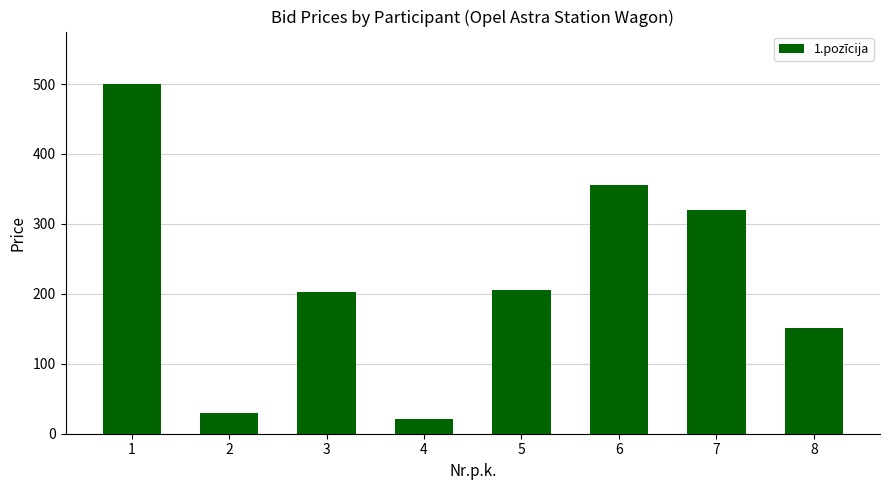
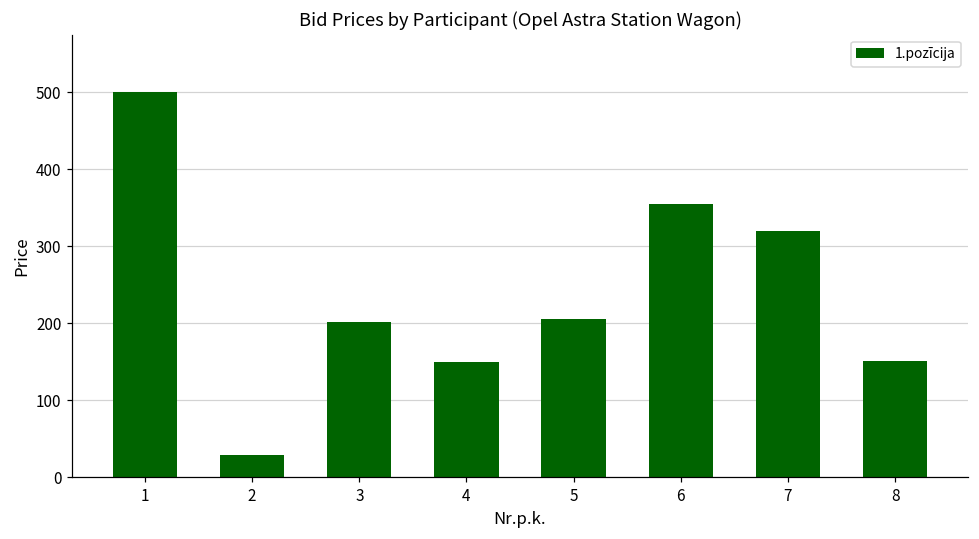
  {
    "1": 500,
    "2": 30,
    "3": 200,
-   "4": 20,
+   "4": 150,
    "5": 210,
    "6": 360,
    "7": 320,
    "8": 150
  }
